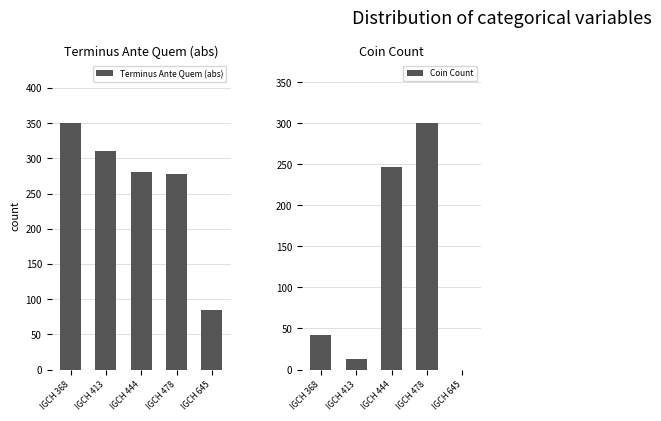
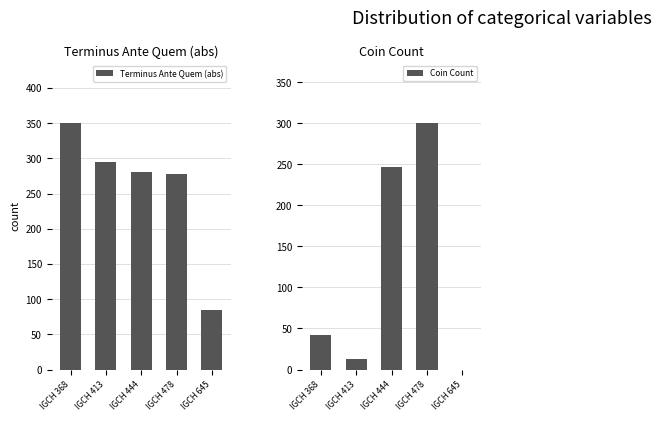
  {
    "Terminus Ante Quem (abs)": {
      "IGCH 368": 350,
-     "IGCH 413": 310,
+     "IGCH 413": 300,
      "IGCH 444": 280,
      "IGCH 478": 280,
      "IGCH 645": 90
    },
    "Coin Count": {
      "IGCH 368": 40,
      "IGCH 413": 10,
      "IGCH 444": 250,
      "IGCH 478": 300,
      "IGCH 645": 0
    }
  }
